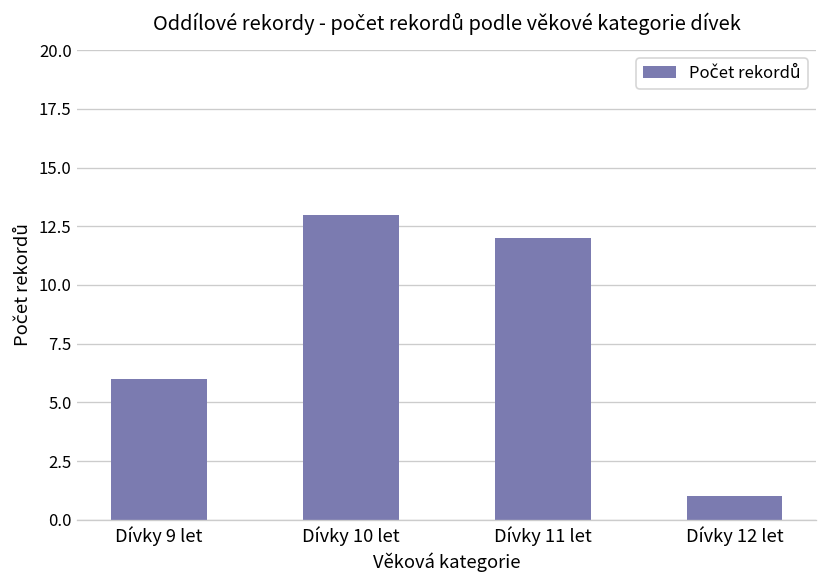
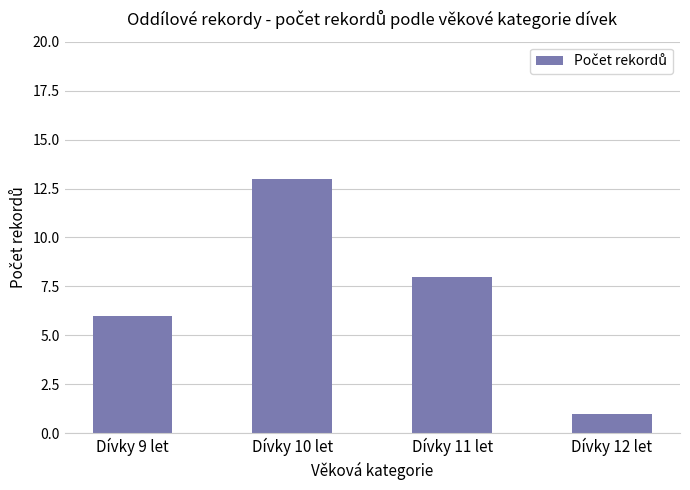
  {
    "Dívky 9 let": 6,
    "Dívky 10 let": 13,
-   "Dívky 11 let": 12,
+   "Dívky 11 let": 8,
    "Dívky 12 let": 1
  }
